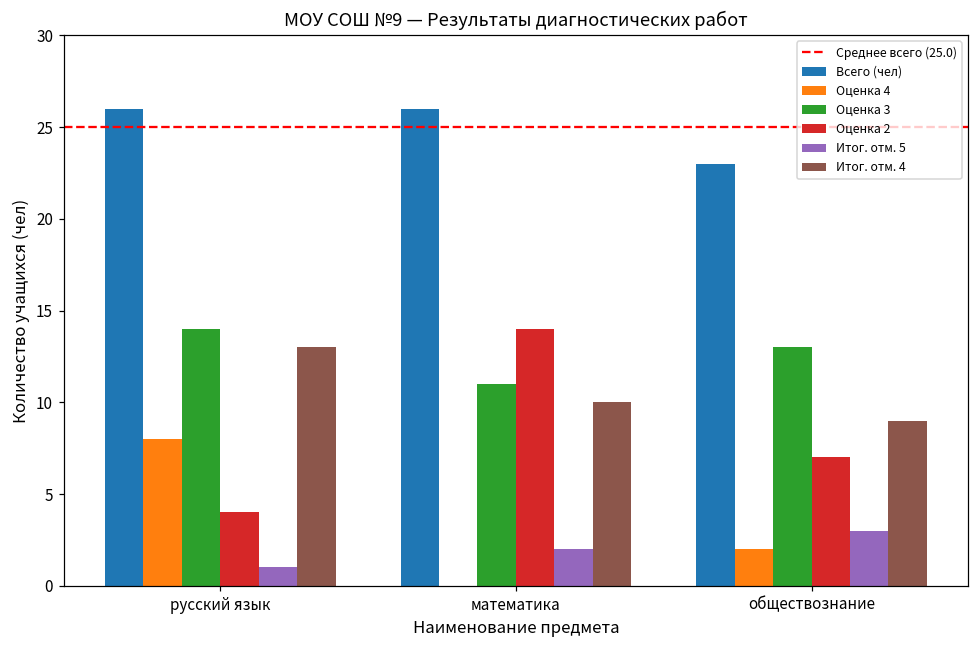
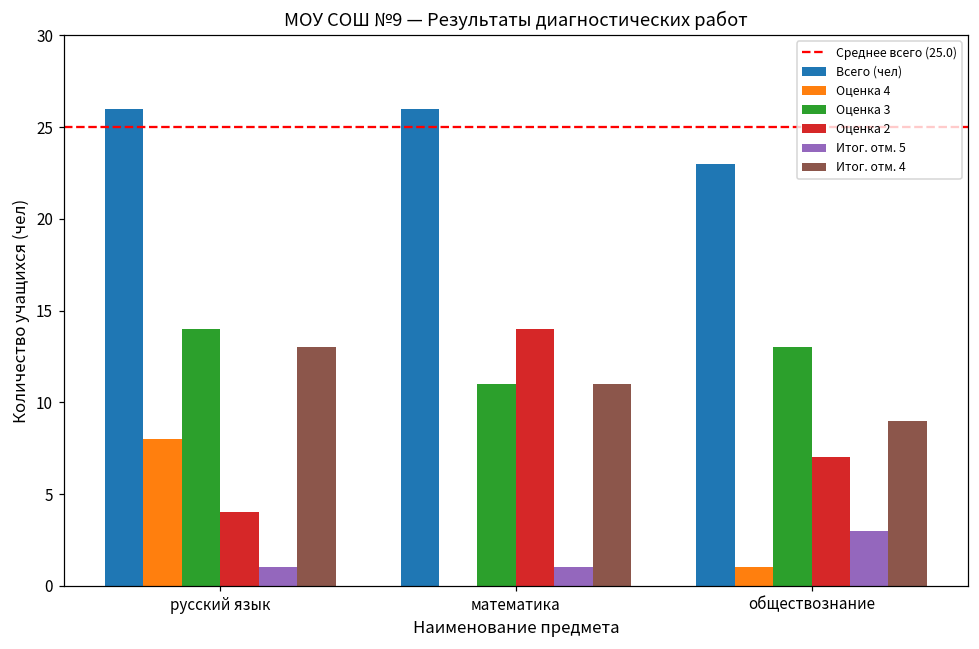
  {
    "Всего (чел)": {
      "русский язык": 26,
      "математика": 26,
      "обществознание": 23
    },
    "Оценка 4": {
      "русский язык": 8,
      "математика": 0,
-     "обществознание": 2
+     "обществознание": 1
    },
    "Оценка 3": {
      "русский язык": 14,
      "математика": 11,
      "обществознание": 13
    },
    "Оценка 2": {
      "русский язык": 4,
      "математика": 14,
      "обществознание": 7
    },
    "Итог. отм. 5": {
      "русский язык": 1,
-     "математика": 2,
+     "математика": 1,
      "обществознание": 3
    },
    "Итог. отм. 4": {
      "русский язык": 13,
-     "математика": 10,
+     "математика": 11,
      "обществознание": 9
    }
  }
